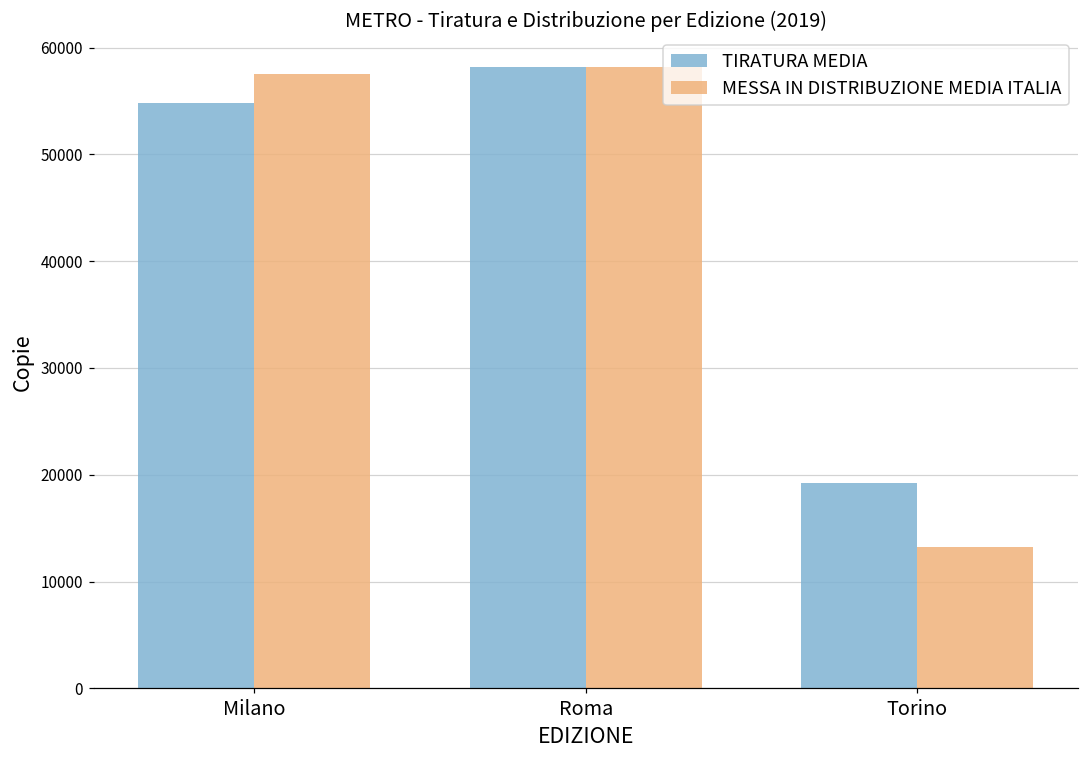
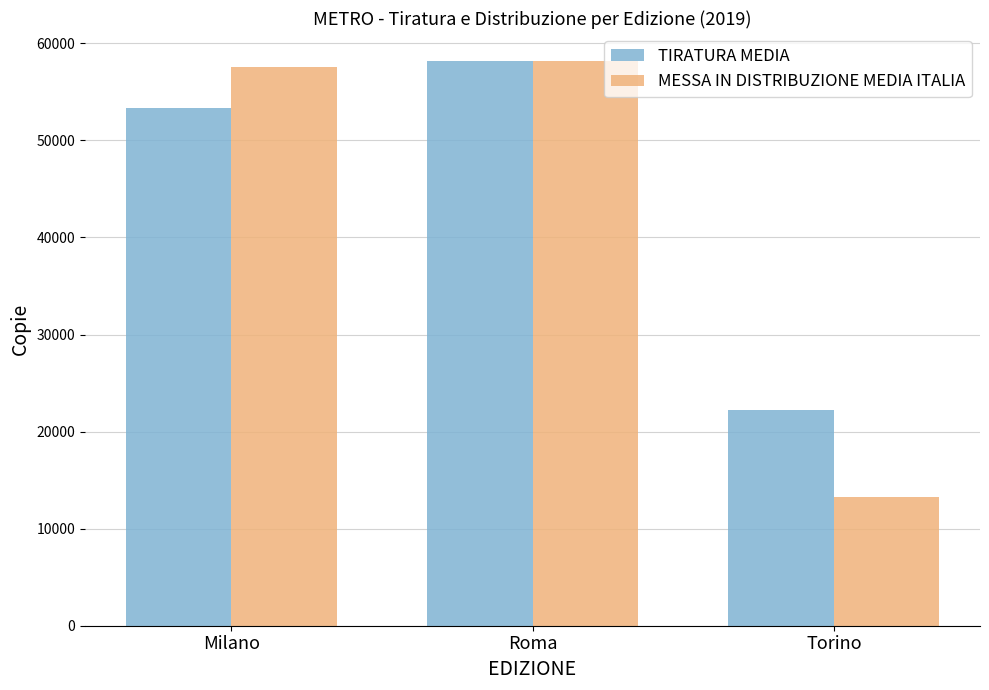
  {
    "TIRATURA MEDIA": {
-     "Milano": 55000,
+     "Milano": 53000,
      "Roma": 58000,
-     "Torino": 19000
+     "Torino": 22000
    },
    "MESSA IN DISTRIBUZIONE MEDIA ITALIA": {
      "Milano": 58000,
      "Roma": 58000,
      "Torino": 13000
    }
  }
